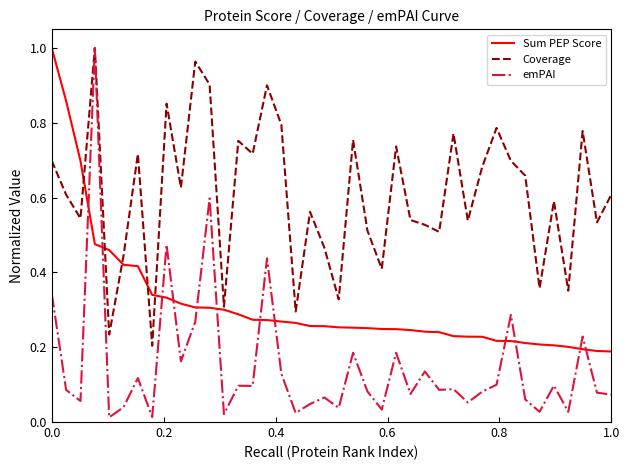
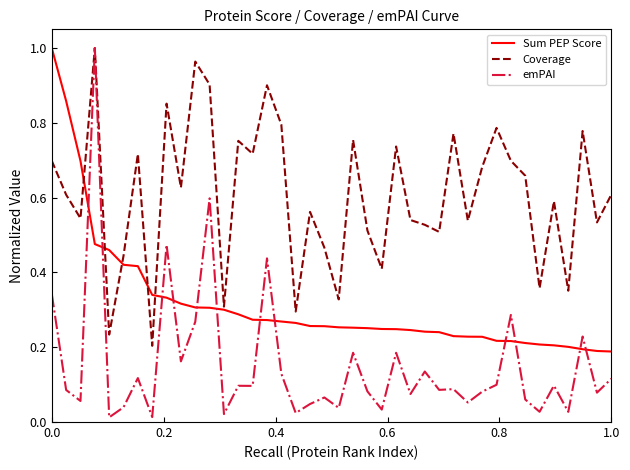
  {
    "Sum PEP Score": {
      "0.0": 1.00,
      "1.0": 0.19
    },
    "Coverage": {
      "0.0": 0.70,
      "1.0": 0.61
    },
    "emPAI": {
      "0.0": 0.34,
-     "1.0": 0.07
+     "1.0": 0.12
    }
  }
